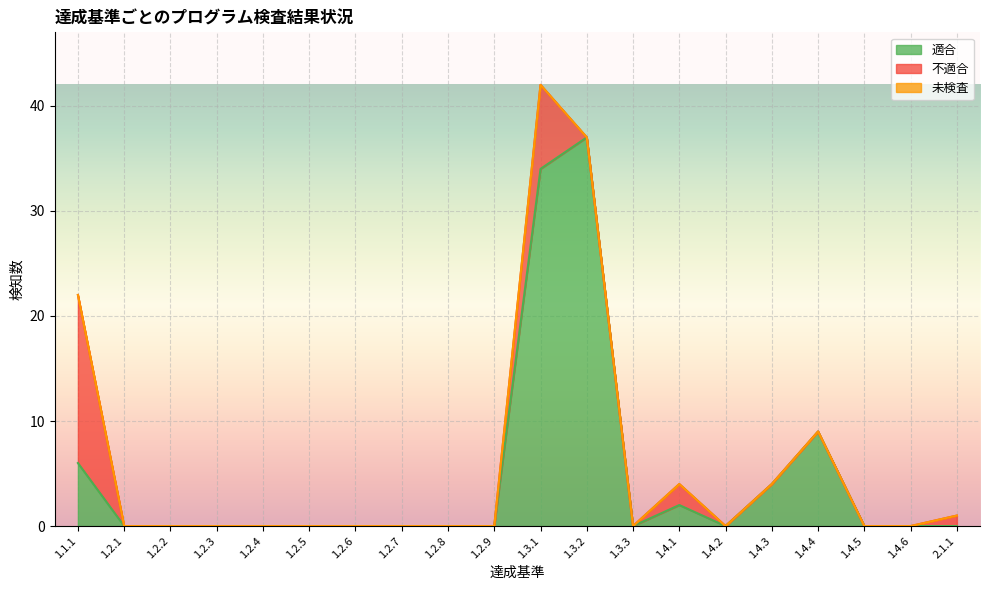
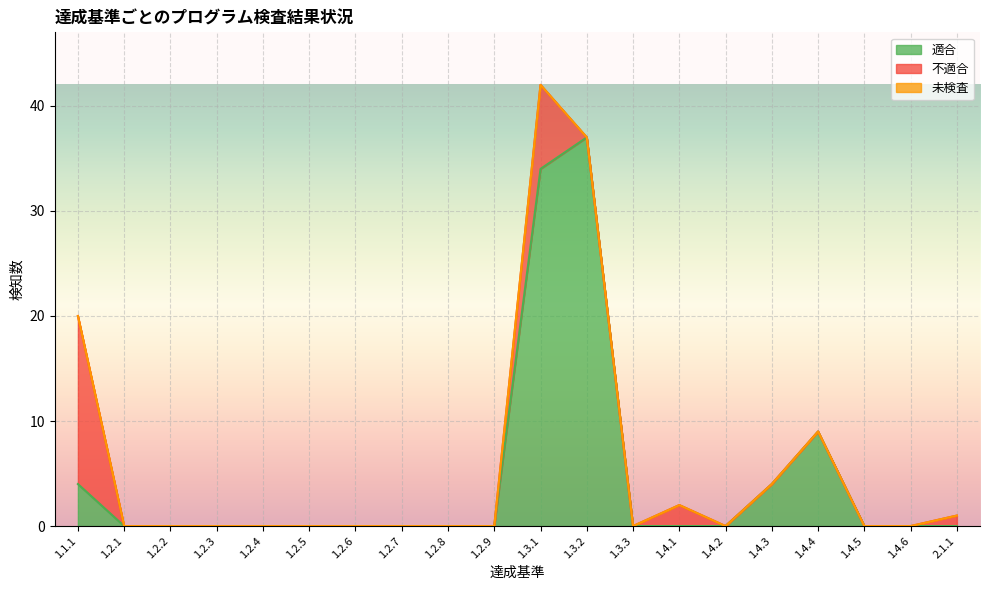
  {
    "適合": {
-     "1.1.1": 6,
+     "1.1.1": 4,
      "1.3.1": 34,
-     "1.4.1": 2,
+     "1.4.1": 0,
      "2.1.1": 0
    }
  }
